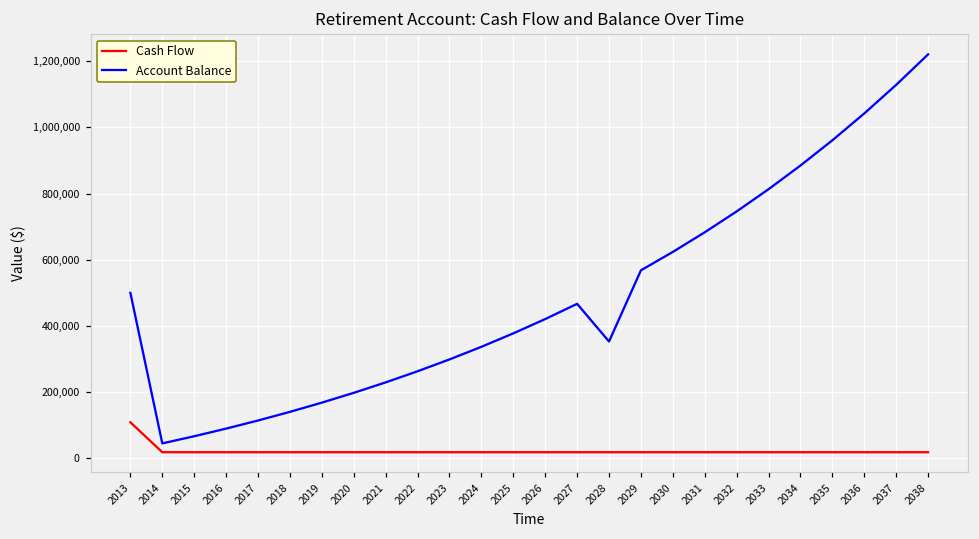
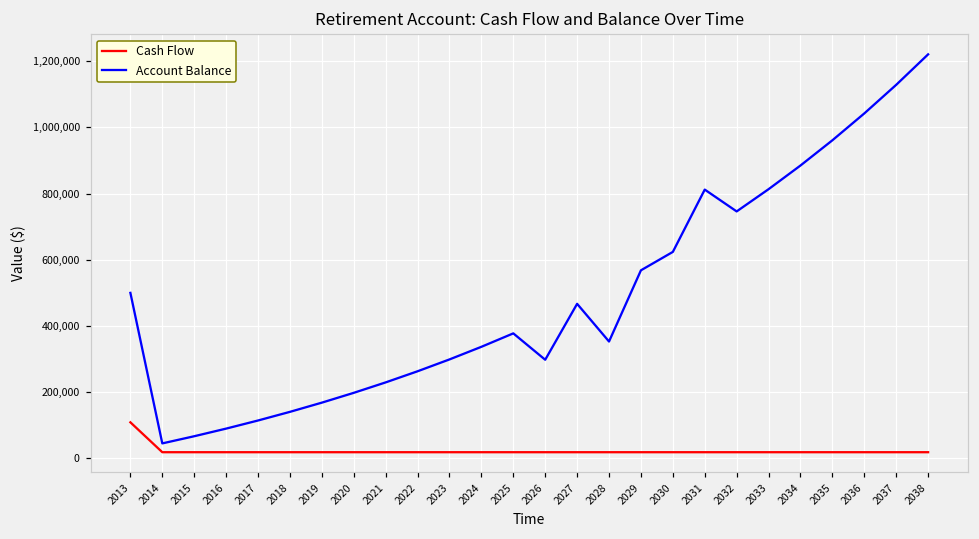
  {
    "Cash Flow": {
      "2013": "110,000",
      "2014": "20,000",
      "2015": "20,000",
      "2016": "20,000",
      "2017": "20,000",
      "2018": "20,000",
      "2019": "20,000",
      "2020": "20,000",
      "2021": "20,000",
      "2022": "20,000",
      "2023": "20,000",
      "2024": "20,000",
      "2025": "20,000",
      "2026": "20,000",
      "2027": "20,000",
      "2028": "20,000",
      "2029": "20,000",
      "2030": "20,000",
      "2031": "20,000",
      "2032": "20,000",
      "2033": "20,000",
      "2034": "20,000",
      "2035": "20,000",
      "2036": "20,000",
      "2037": "20,000",
      "2038": "20,000"
    },
    "Account Balance": {
      "2013": "500,000",
      "2014": "50,000",
      "2015": "70,000",
      "2016": "90,000",
      "2017": "110,000",
      "2018": "140,000",
      "2019": "170,000",
      "2020": "200,000",
      "2021": "230,000",
      "2022": "260,000",
      "2023": "300,000",
      "2024": "340,000",
      "2025": "380,000",
-     "2026": "420,000",
+     "2026": "300,000",
      "2027": "470,000",
      "2028": "350,000",
      "2029": "570,000",
      "2030": "620,000",
-     "2031": "680,000",
+     "2031": "810,000",
      "2032": "750,000",
      "2033": "810,000",
      "2034": "880,000",
      "2035": "960,000",
      "2036": "1,040,000",
      "2037": "1,130,000",
      "2038": "1,220,000"
    }
  }
